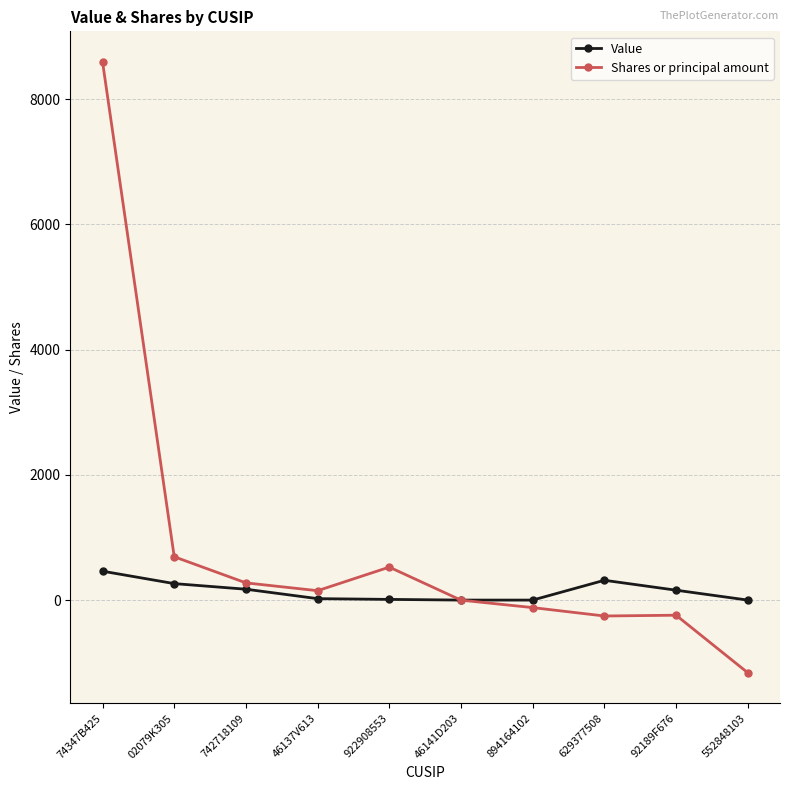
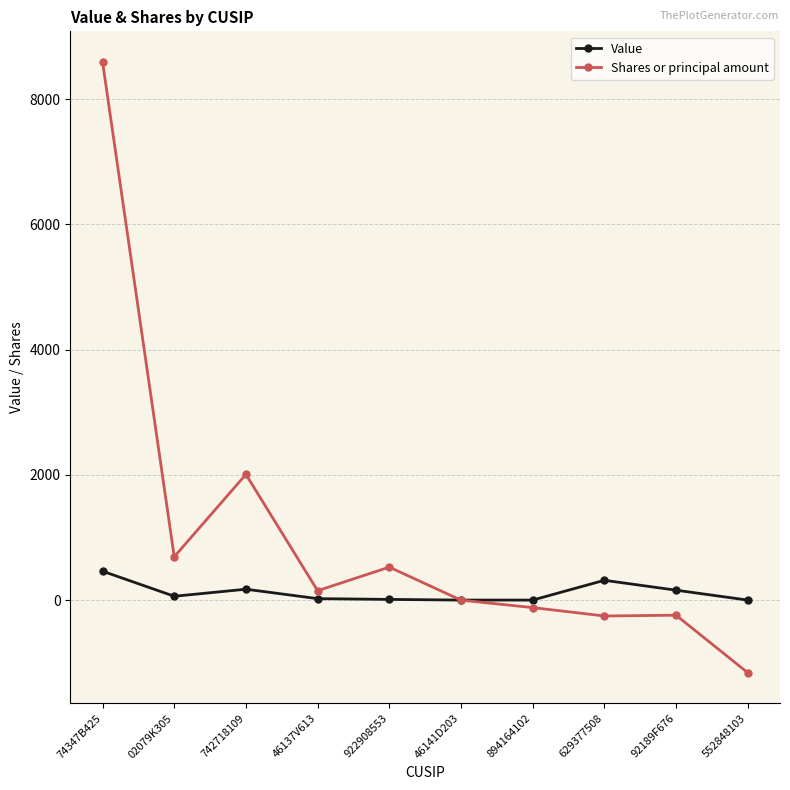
  {
    "Value": {
      "74347B425": 500,
-     "02079K305": 300,
+     "02079K305": 100,
      "742718109": 200,
      "46137V613": 0,
      "922908553": 0,
      "894164102": 0,
      "629377508": 300,
      "92189F676": 200,
      "552848103": 0
    },
    "Shares or principal amount": {
      "74347B425": 8600,
      "02079K305": 700,
-     "742718109": 300,
+     "742718109": 2000,
      "46137V613": 200,
      "922908553": 500,
      "894164102": -100,
      "629377508": -300,
      "92189F676": -200,
      "552848103": -1200
    }
  }
